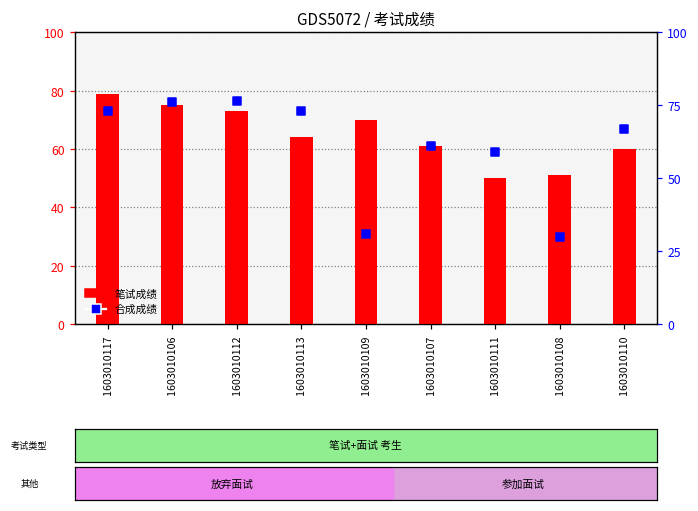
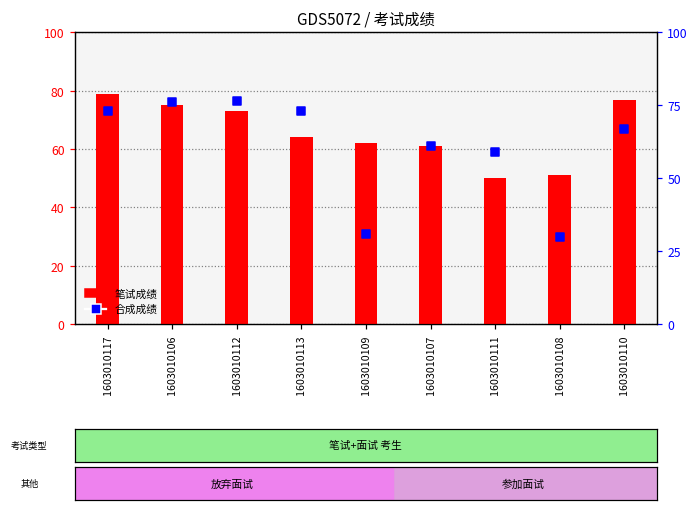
  {
    "笔试成绩": {
      "1603010117": 79,
      "1603010106": 75,
      "1603010112": 73,
      "1603010113": 64,
-     "1603010109": 70,
+     "1603010109": 62,
      "1603010107": 61,
      "1603010111": 50,
      "1603010108": 51,
-     "1603010110": 60
+     "1603010110": 77
    }
  }
